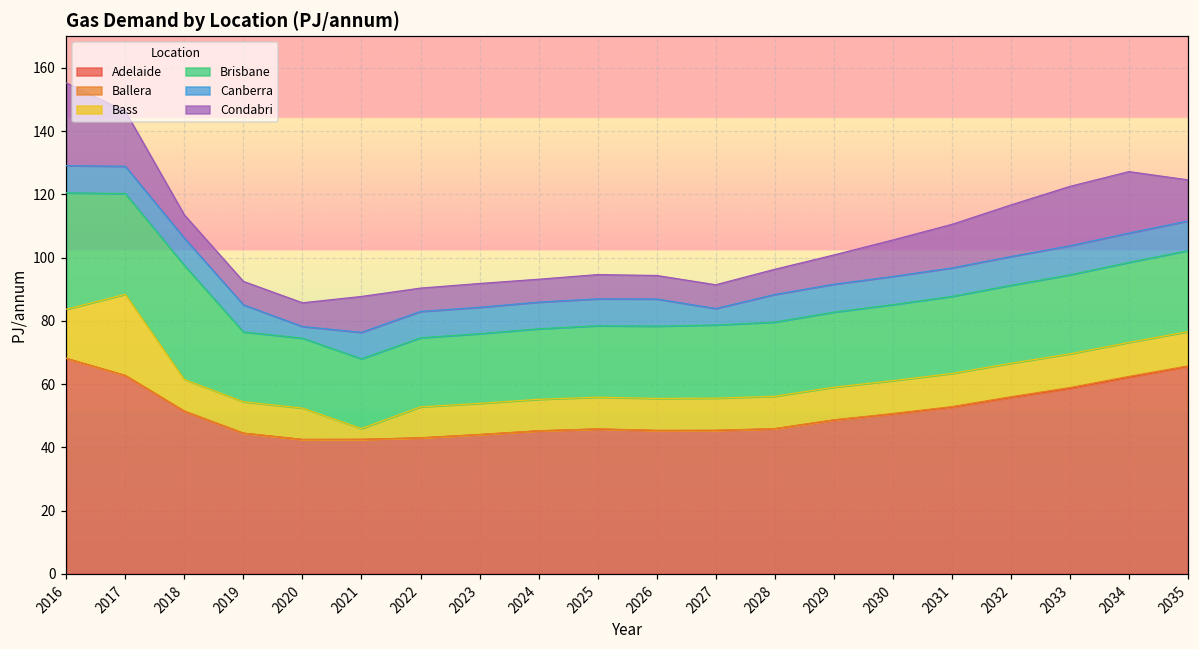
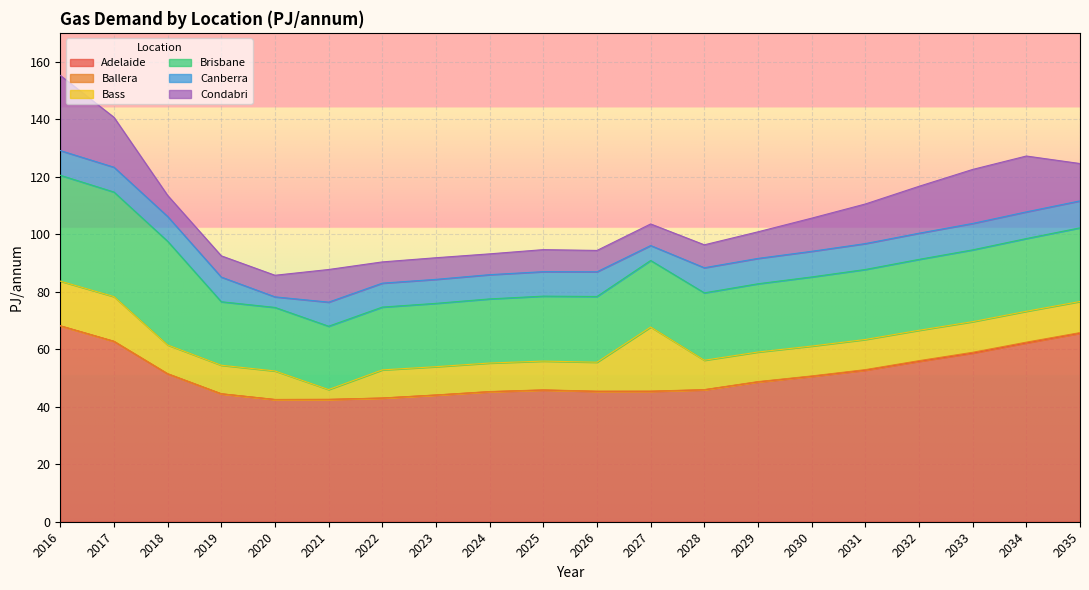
  {
    "Bass": {
      "2016": 16,
-     "2017": 26,
+     "2017": 16,
      "2018": 10,
      "2019": 10,
      "2020": 10,
      "2021": 3,
      "2022": 10,
      "2023": 10,
      "2024": 10,
      "2025": 10,
      "2026": 10,
-     "2027": 10,
+     "2027": 22,
      "2028": 10,
      "2029": 10,
      "2030": 10,
      "2031": 10,
      "2032": 11,
      "2033": 11,
      "2034": 11,
      "2035": 11
    },
    "Brisbane": {
      "2016": 37,
-     "2017": 32,
+     "2017": 36,
      "2018": 36,
      "2019": 22,
      "2020": 22,
      "2021": 22,
      "2022": 22,
      "2023": 22,
      "2024": 22,
      "2025": 23,
      "2026": 23,
      "2027": 23,
      "2028": 23,
      "2029": 24,
      "2030": 24,
      "2031": 24,
      "2032": 25,
      "2033": 25,
      "2034": 25,
      "2035": 26
    },
    "Canberra": {
      "2016": 9,
      "2017": 9,
      "2018": 9,
      "2019": 9,
      "2020": 4,
      "2021": 8,
      "2022": 8,
      "2023": 8,
      "2024": 8,
      "2025": 9,
      "2026": 9,
      "2027": 5,
      "2028": 9,
      "2029": 9,
      "2030": 9,
      "2031": 9,
      "2032": 9,
      "2033": 9,
      "2034": 9,
      "2035": 9
    },
    "Condabri": {
      "2016": 26,
      "2018": 7,
      "2019": 7,
      "2020": 8,
      "2021": 11,
      "2022": 7,
      "2023": 8,
      "2024": 7,
      "2025": 8,
      "2026": 7,
      "2027": 8,
      "2028": 8,
      "2029": 9,
      "2030": 12,
      "2031": 14,
      "2032": 16,
      "2033": 19,
      "2034": 19,
      "2035": 13
    }
  }
